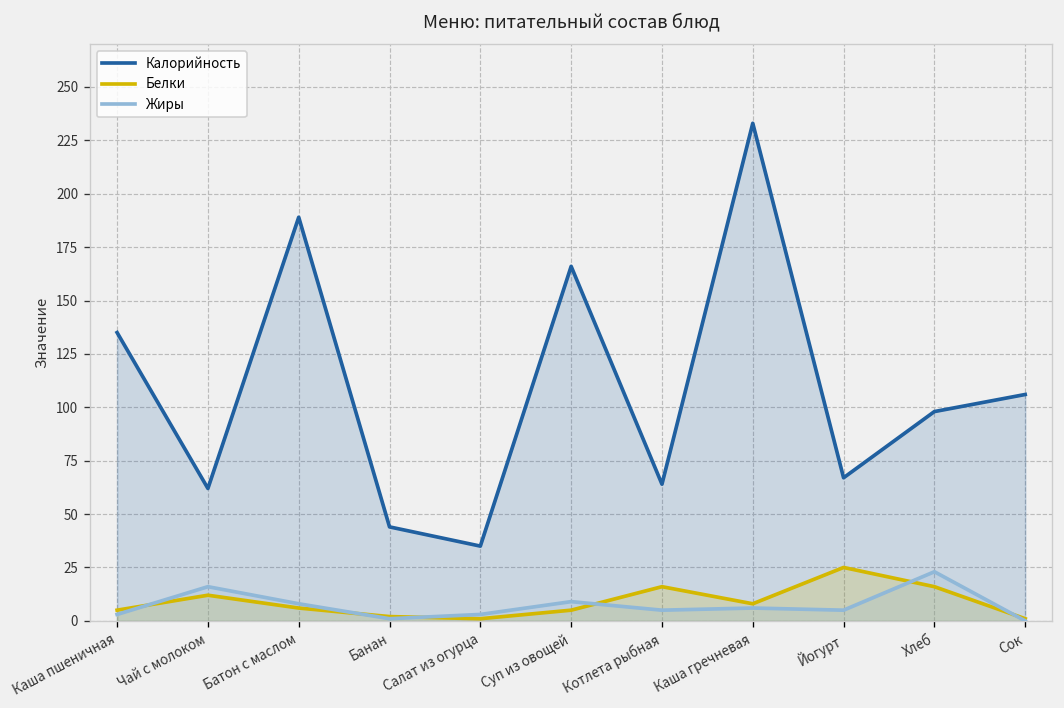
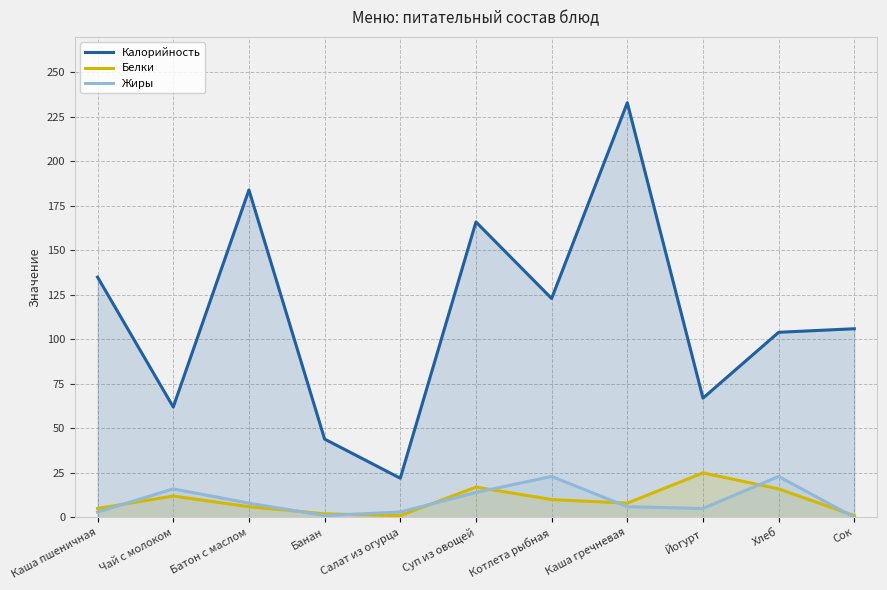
  {
    "Калорийность": {
      "Каша пшеничная": 135,
      "Чай с молоком": 62,
-     "Батон с маслом": 189,
+     "Батон с маслом": 184,
      "Банан": 44,
-     "Салат из огурца": 35,
+     "Салат из огурца": 22,
      "Суп из овощей": 166,
-     "Котлета рыбная": 64,
+     "Котлета рыбная": 123,
      "Каша гречневая": 233,
      "Йогурт": 67,
-     "Хлеб": 98,
+     "Хлеб": 104,
      "Сок": 106
    },
    "Белки": {
      "Каша пшеничная": 5,
      "Чай с молоком": 12,
      "Батон с маслом": 6,
      "Салат из огурца": 1,
-     "Суп из овощей": 5,
-     "Котлета рыбная": 16,
+     "Суп из овощей": 17,
+     "Котлета рыбная": 10,
      "Каша гречневая": 8,
      "Йогурт": 25,
      "Хлеб": 16
    },
    "Жиры": {
      "Каша пшеничная": 3,
      "Чай с молоком": 16,
      "Батон с маслом": 8,
      "Салат из огурца": 3,
-     "Суп из овощей": 9,
-     "Котлета рыбная": 5,
+     "Суп из овощей": 14,
+     "Котлета рыбная": 23,
      "Каша гречневая": 6,
      "Йогурт": 5,
      "Хлеб": 23
    }
  }
